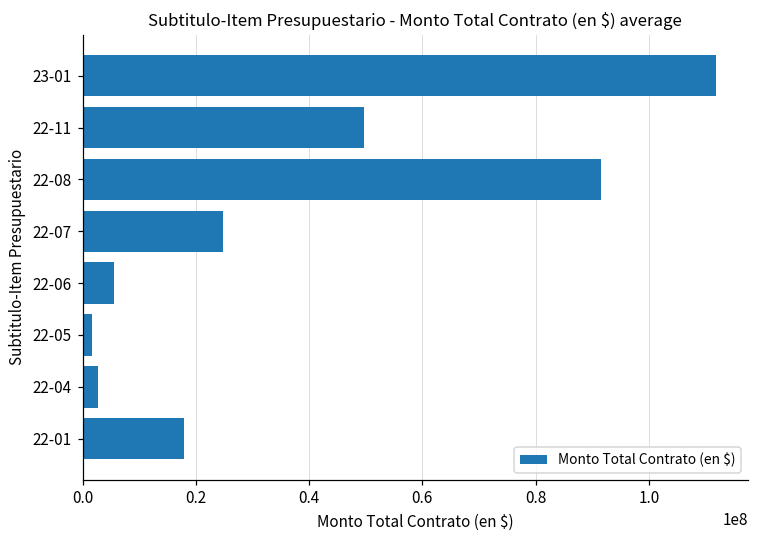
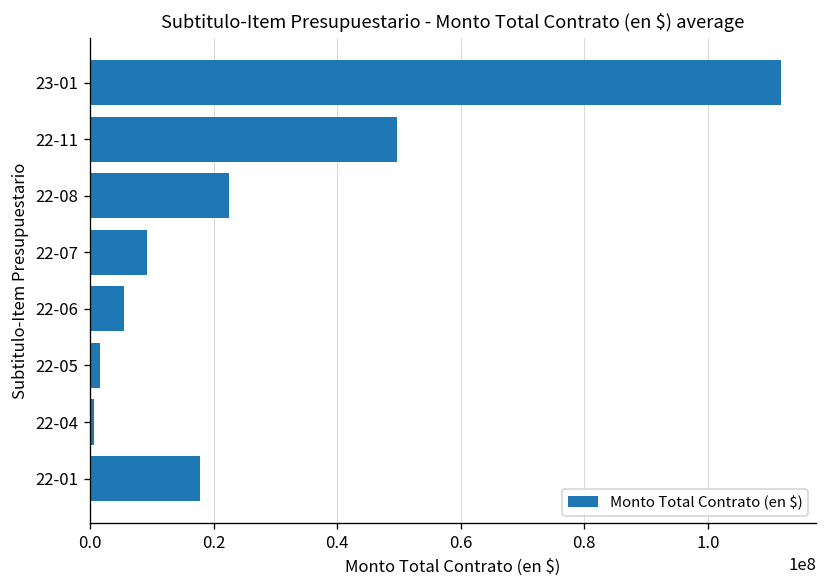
  {
    "23-01": 112000000,
    "22-11": 50000000,
-   "22-08": 92000000,
-   "22-07": 25000000,
+   "22-08": 23000000,
+   "22-07": 9000000,
    "22-06": 6000000,
    "22-05": 2000000,
-   "22-04": 3000000,
+   "22-04": 1000000,
    "22-01": 18000000
  }
